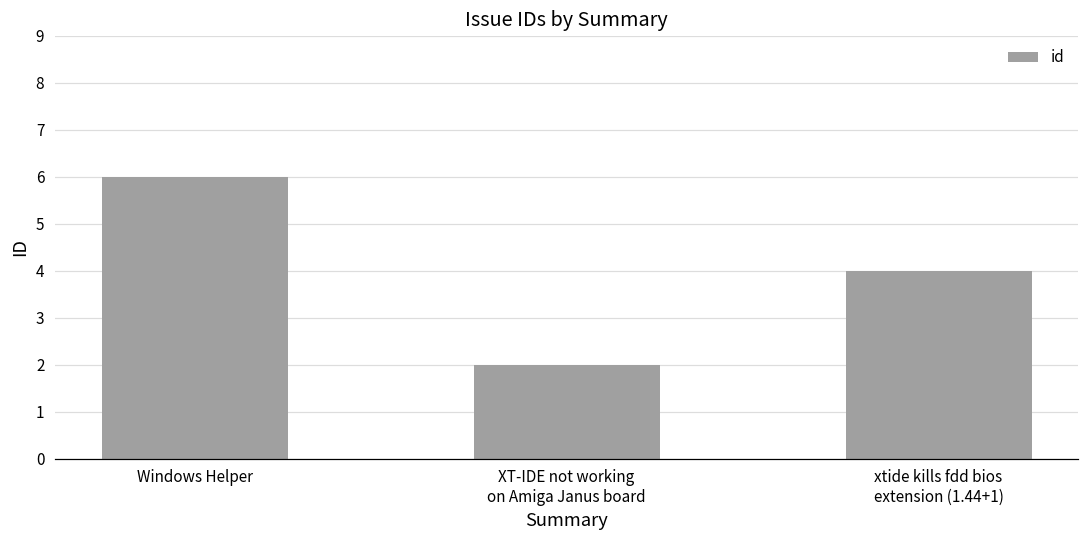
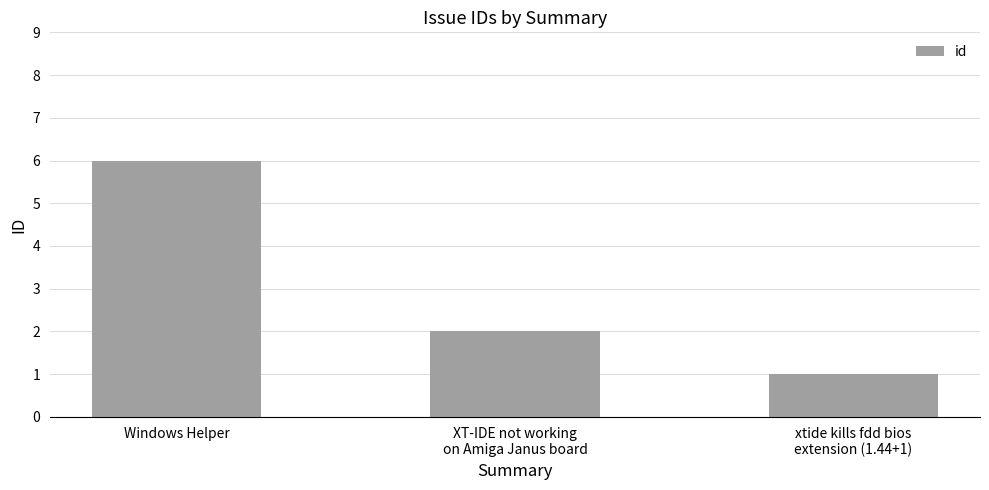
  {
    "Windows Helper": 6,
    "XT-IDE not working on Amiga Janus board": 2,
-   "xtide kills fdd bios extension (1.44+1)": 4
+   "xtide kills fdd bios extension (1.44+1)": 1
  }
